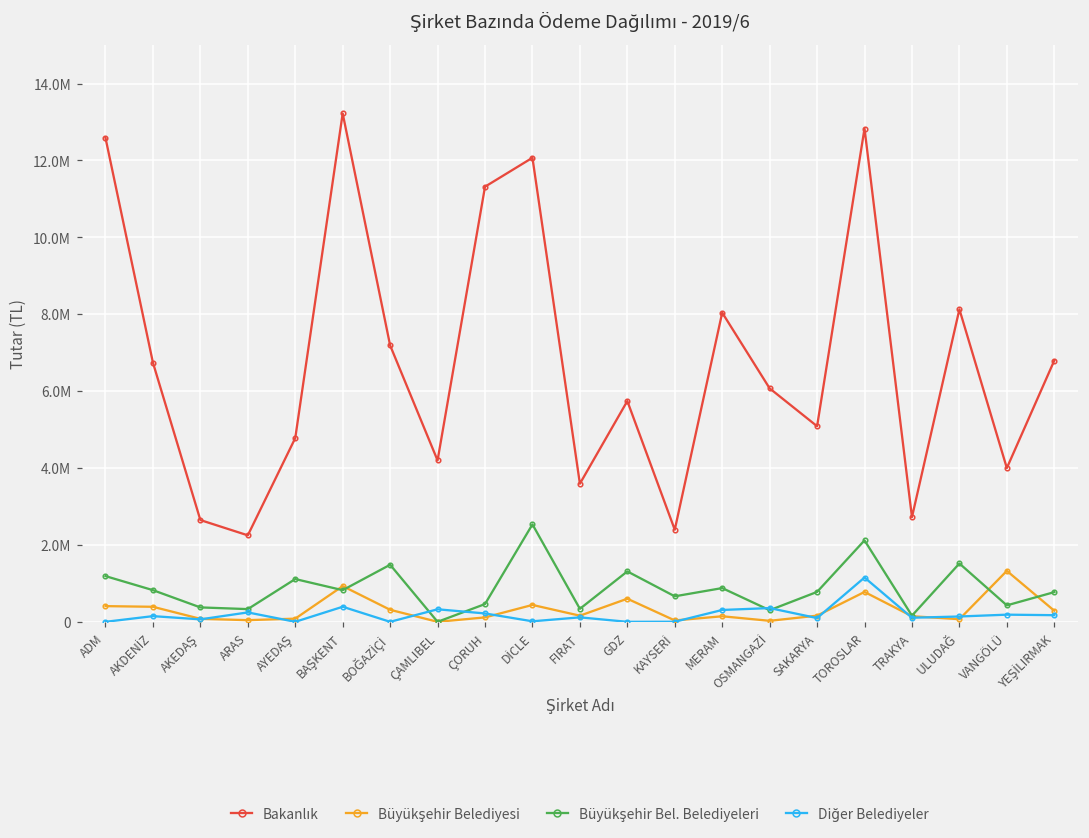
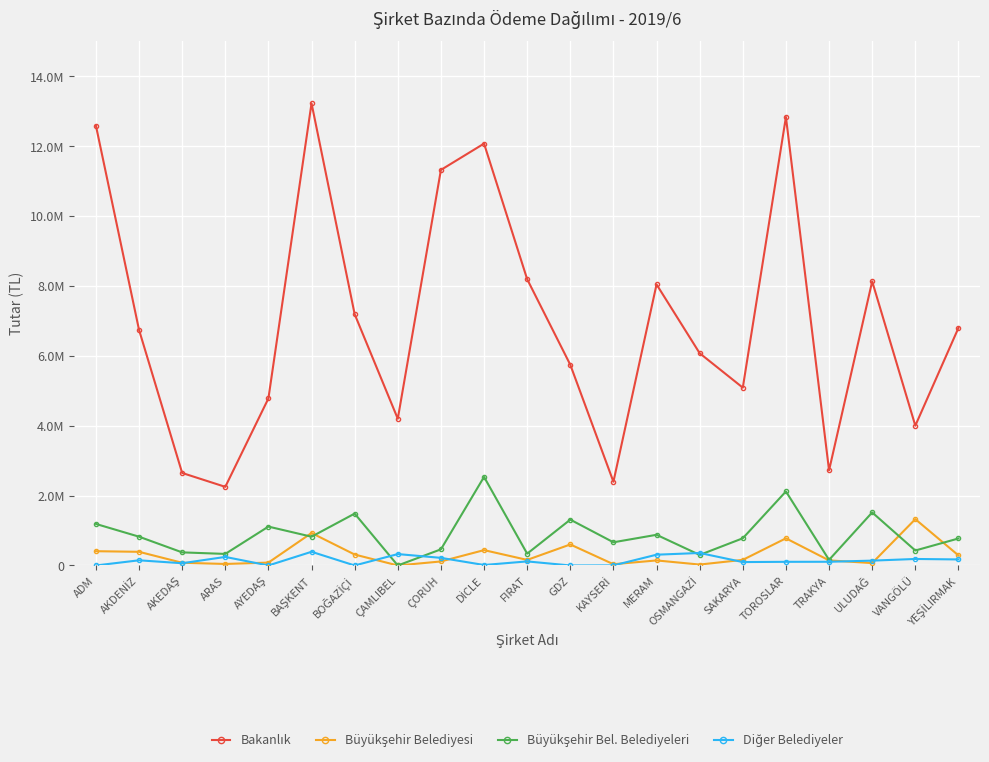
  {
    "Bakanlık": {
      "ADM": 12600000,
      "AKDENİZ": 6700000,
      "AKEDAŞ": 2600000,
      "ARAS": 2200000,
      "AYEDAŞ": 4800000,
      "BAŞKENT": 13200000,
      "BOĞAZİÇİ": 7200000,
      "ÇAMLIBEL": 4200000,
      "ÇORUH": 11300000,
      "DİCLE": 12100000,
-     "FIRAT": 3600000,
+     "FIRAT": 8200000,
      "GDZ": 5700000,
      "KAYSERİ": 2400000,
      "MERAM": 8000000,
      "OSMANGAZİ": 6100000,
      "SAKARYA": 5100000,
      "TOROSLAR": 12800000,
      "TRAKYA": 2700000,
      "ULUDAĞ": 8100000,
      "VANGÖLÜ": 4000000,
      "YEŞİLIRMAK": 6800000
    },
    "Büyükşehir Belediyesi": {
      "ADM": 400000,
      "AKDENİZ": 400000,
      "ARAS": 0,
      "AYEDAŞ": 100000,
      "BAŞKENT": 900000,
      "BOĞAZİÇİ": 300000,
      "ÇORUH": 100000,
      "DİCLE": 400000,
      "GDZ": 600000,
      "MERAM": 100000,
      "OSMANGAZİ": 0,
      "TOROSLAR": 800000,
      "VANGÖLÜ": 1300000,
      "YEŞİLIRMAK": 300000
    },
    "Büyükşehir Bel. Belediyeleri": {
      "ADM": 1200000,
      "AKDENİZ": 800000,
      "AKEDAŞ": 400000,
      "ARAS": 300000,
      "AYEDAŞ": 1100000,
      "BAŞKENT": 800000,
      "BOĞAZİÇİ": 1500000,
      "ÇORUH": 500000,
      "DİCLE": 2500000,
      "FIRAT": 300000,
      "GDZ": 1300000,
      "KAYSERİ": 700000,
      "MERAM": 900000,
      "SAKARYA": 800000,
      "TOROSLAR": 2100000,
      "ULUDAĞ": 1500000,
      "VANGÖLÜ": 400000,
      "YEŞİLIRMAK": 800000
    },
    "Diğer Belediyeler": {
      "ADM": 0,
      "AKDENİZ": 100000,
      "ARAS": 200000,
      "AYEDAŞ": 0,
      "BAŞKENT": 400000,
      "BOĞAZİÇİ": 0,
      "ÇAMLIBEL": 300000,
      "ÇORUH": 200000,
      "DİCLE": 0,
      "GDZ": 0,
      "MERAM": 300000,
-     "TOROSLAR": 1200000,
+     "TOROSLAR": 100000,
      "VANGÖLÜ": 200000,
      "YEŞİLIRMAK": 200000
    }
  }
